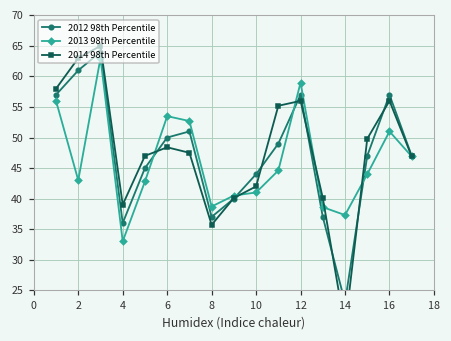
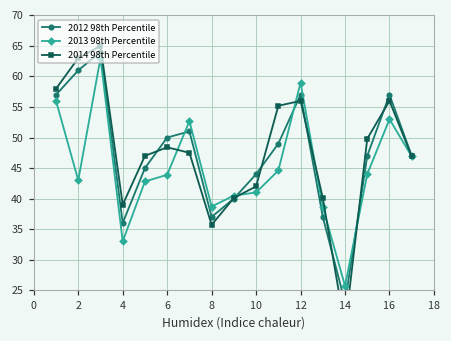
  {
    "2013 98th Percentile": {
      "2": 43,
      "4": 33,
-     "6": 54,
+     "6": 44,
      "8": 39,
      "10": 41,
      "12": 59,
-     "14": 37,
-     "16": 51
+     "14": 26,
+     "16": 53
    }
  }
